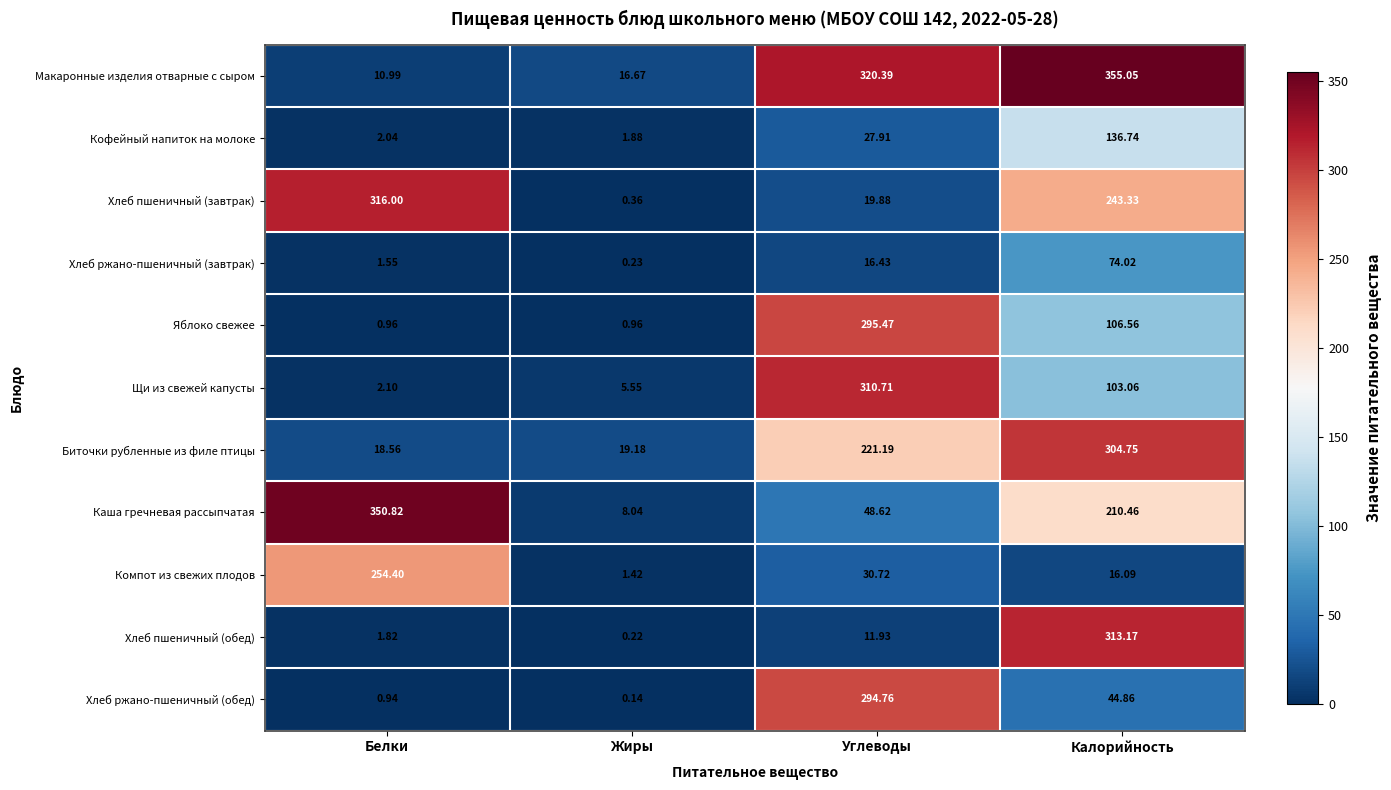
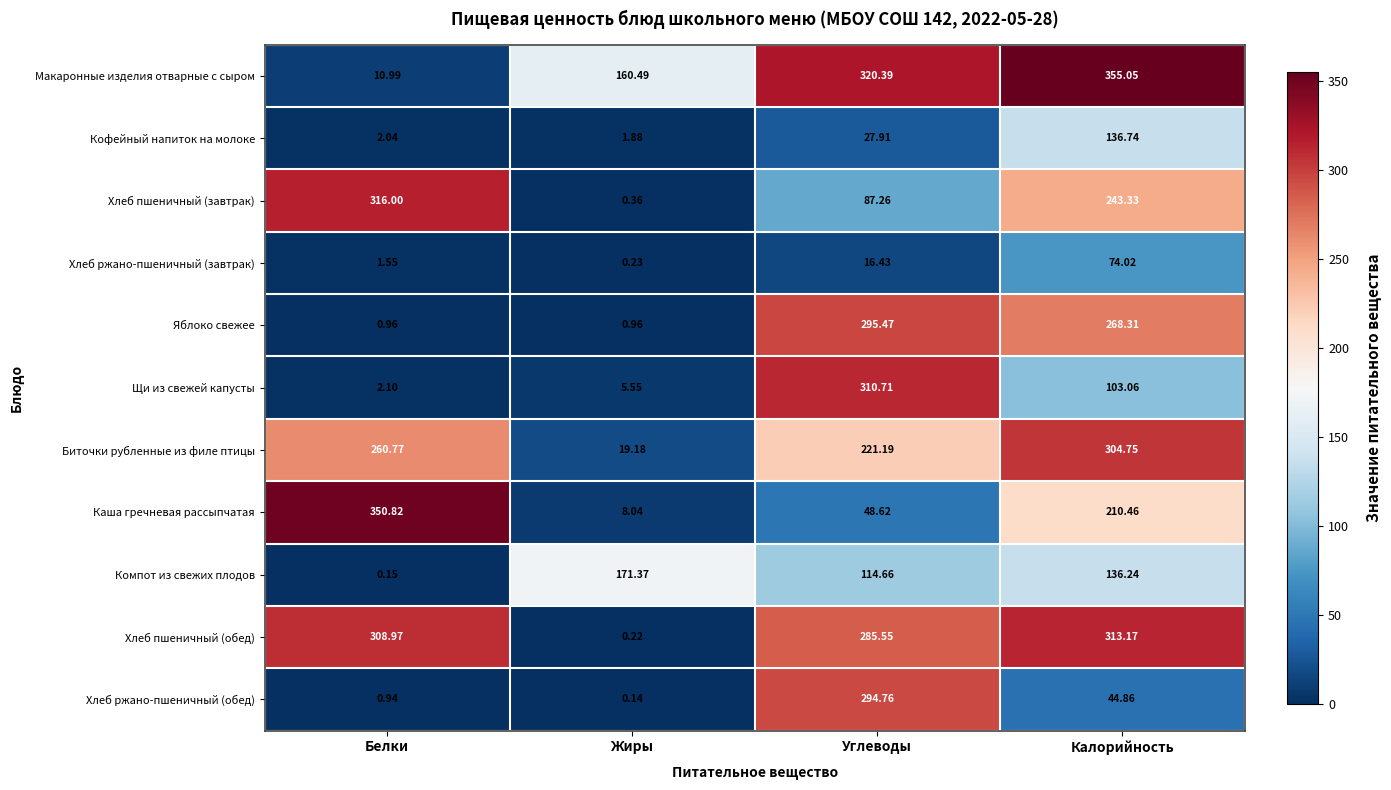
  {
    "Макаронные изделия отварные с сыром": {
      "Белки": 10.99,
-     "Жиры": 16.67,
+     "Жиры": 160.49,
      "Углеводы": 320.39,
      "Калорийность": 355.05
    },
    "Кофейный напиток на молоке": {
      "Белки": 2.04,
      "Жиры": 1.88,
      "Углеводы": 27.91,
      "Калорийность": 136.74
    },
    "Хлеб пшеничный (завтрак)": {
      "Белки": 316.00,
      "Жиры": 0.36,
-     "Углеводы": 19.88,
+     "Углеводы": 87.26,
      "Калорийность": 243.33
    },
    "Хлеб ржано-пшеничный (завтрак)": {
      "Белки": 1.55,
      "Жиры": 0.23,
      "Углеводы": 16.43,
      "Калорийность": 74.02
    },
    "Яблоко свежее": {
      "Белки": 0.96,
      "Жиры": 0.96,
      "Углеводы": 295.47,
-     "Калорийность": 106.56
+     "Калорийность": 268.31
    },
    "Щи из свежей капусты": {
      "Белки": 2.10,
      "Жиры": 5.55,
      "Углеводы": 310.71,
      "Калорийность": 103.06
    },
    "Биточки рубленные из филе птицы": {
-     "Белки": 18.56,
+     "Белки": 260.77,
      "Жиры": 19.18,
      "Углеводы": 221.19,
      "Калорийность": 304.75
    },
    "Каша гречневая рассыпчатая": {
      "Белки": 350.82,
      "Жиры": 8.04,
      "Углеводы": 48.62,
      "Калорийность": 210.46
    },
    "Компот из свежих плодов": {
-     "Белки": 254.40,
-     "Жиры": 1.42,
-     "Углеводы": 30.72,
-     "Калорийность": 16.09
+     "Белки": 0.15,
+     "Жиры": 171.37,
+     "Углеводы": 114.66,
+     "Калорийность": 136.24
    },
    "Хлеб пшеничный (обед)": {
-     "Белки": 1.82,
+     "Белки": 308.97,
      "Жиры": 0.22,
-     "Углеводы": 11.93,
+     "Углеводы": 285.55,
      "Калорийность": 313.17
    },
    "Хлеб ржано-пшеничный (обед)": {
      "Белки": 0.94,
      "Жиры": 0.14,
      "Углеводы": 294.76,
      "Калорийность": 44.86
    }
  }
